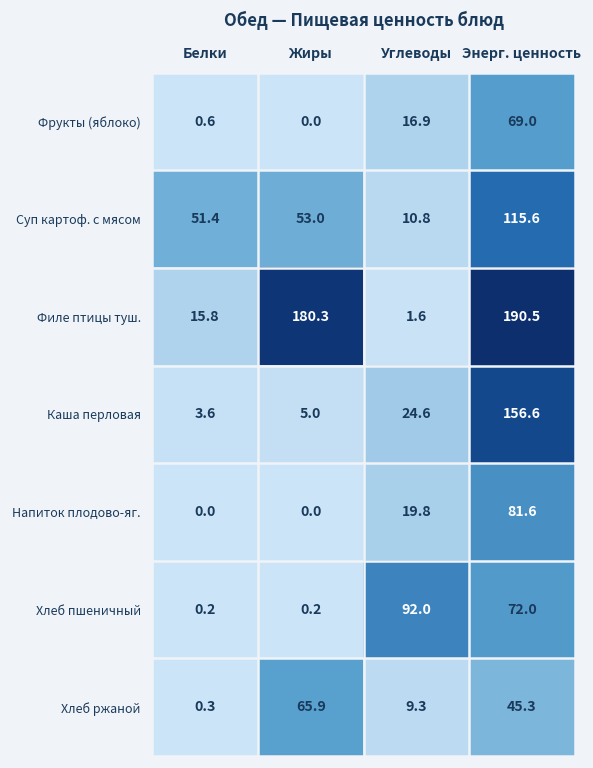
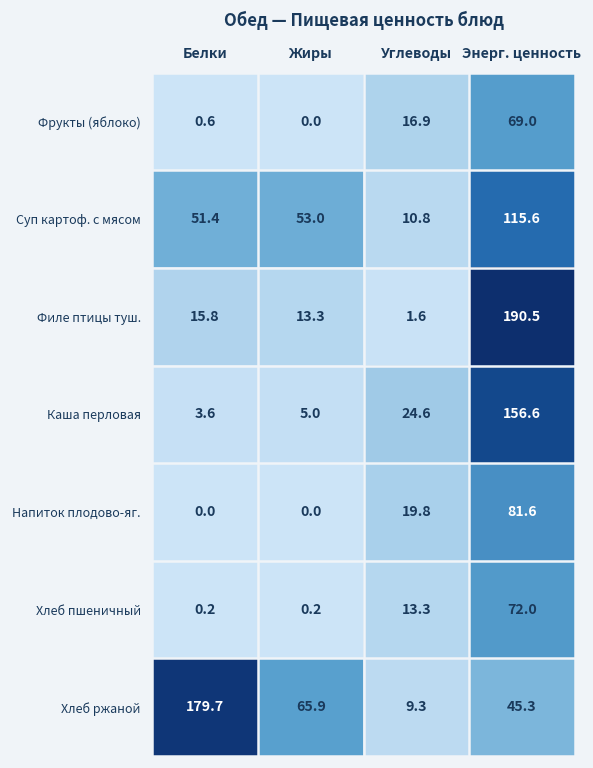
  {
    "Фрукты (яблоко)": {
      "Белки": 0.6,
      "Жиры": 0.0,
      "Углеводы": 16.9,
      "Энерг. ценность": 69.0
    },
    "Суп картоф. с мясом": {
      "Белки": 51.4,
      "Жиры": 53.0,
      "Углеводы": 10.8,
      "Энерг. ценность": 115.6
    },
    "Филе птицы туш.": {
      "Белки": 15.8,
-     "Жиры": 180.3,
+     "Жиры": 13.3,
      "Углеводы": 1.6,
      "Энерг. ценность": 190.5
    },
    "Каша перловая": {
      "Белки": 3.6,
      "Жиры": 5.0,
      "Углеводы": 24.6,
      "Энерг. ценность": 156.6
    },
    "Напиток плодово-яг.": {
      "Белки": 0.0,
      "Жиры": 0.0,
      "Углеводы": 19.8,
      "Энерг. ценность": 81.6
    },
    "Хлеб пшеничный": {
      "Белки": 0.2,
      "Жиры": 0.2,
-     "Углеводы": 92.0,
+     "Углеводы": 13.3,
      "Энерг. ценность": 72.0
    },
    "Хлеб ржаной": {
-     "Белки": 0.3,
+     "Белки": 179.7,
      "Жиры": 65.9,
      "Углеводы": 9.3,
      "Энерг. ценность": 45.3
    }
  }
